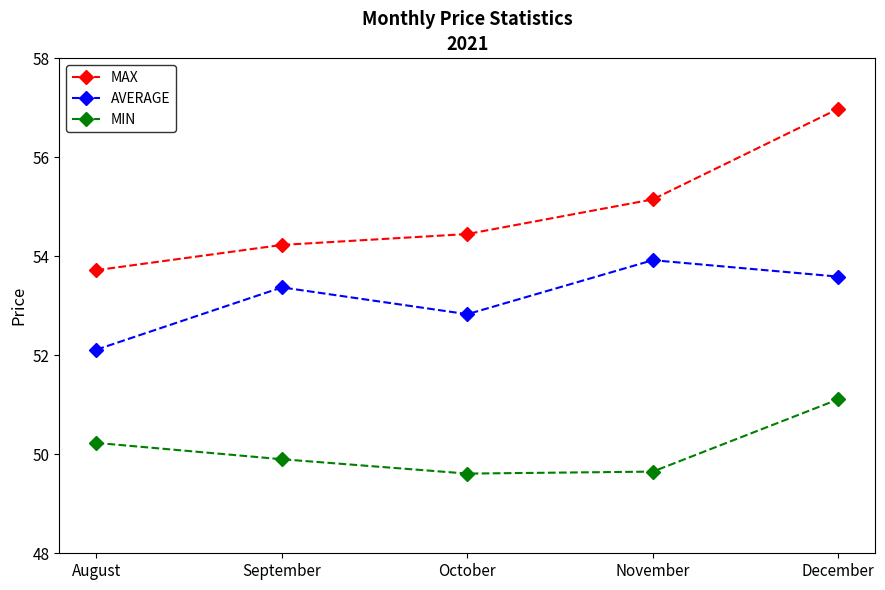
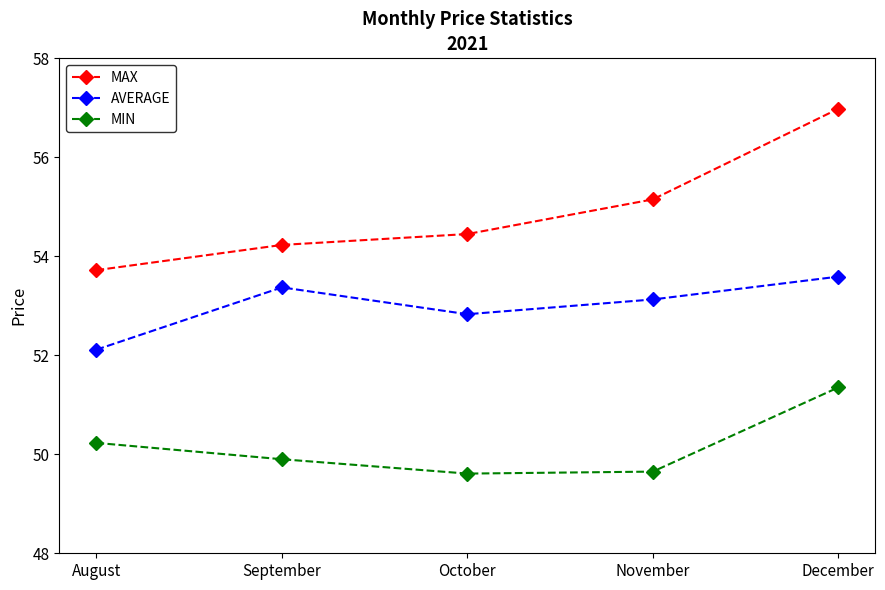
  {
    "MAX": {
      "August": 53.7,
      "September": 54.2,
      "October": 54.5,
      "November": 55.2,
      "December": 57.0
    },
    "AVERAGE": {
      "August": 52.1,
      "September": 53.4,
      "October": 52.8,
-     "November": 53.9,
+     "November": 53.1,
      "December": 53.6
    },
    "MIN": {
      "August": 50.2,
      "September": 49.9,
      "October": 49.6,
      "November": 49.7,
-     "December": 51.1
+     "December": 51.4
    }
  }
